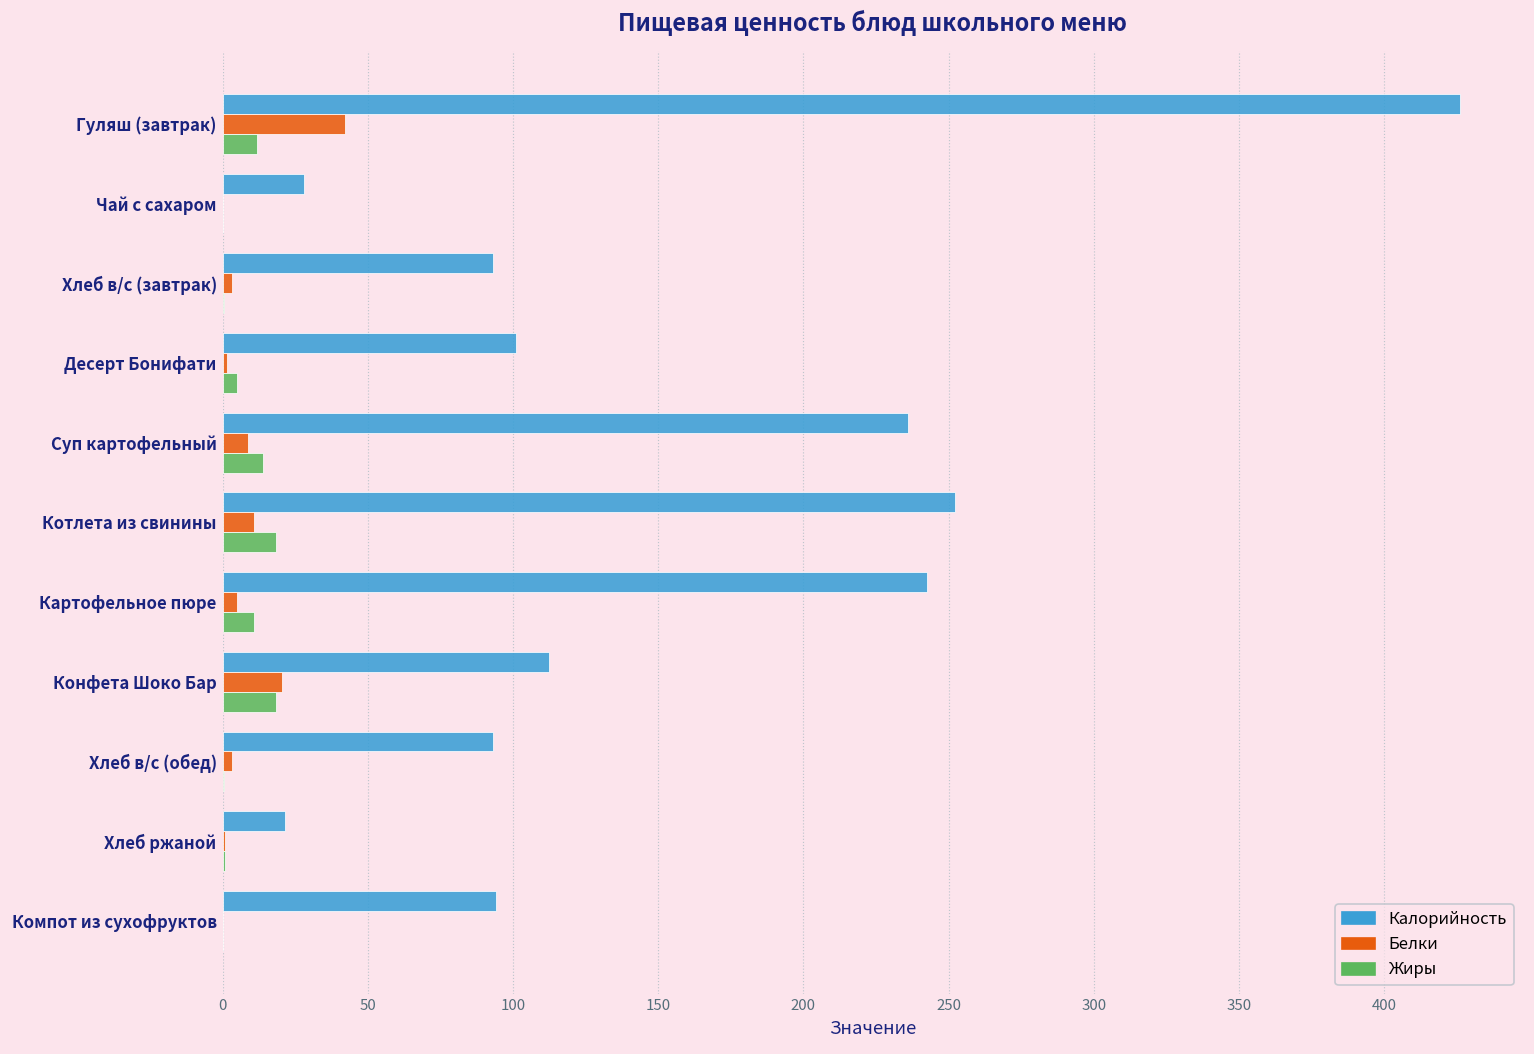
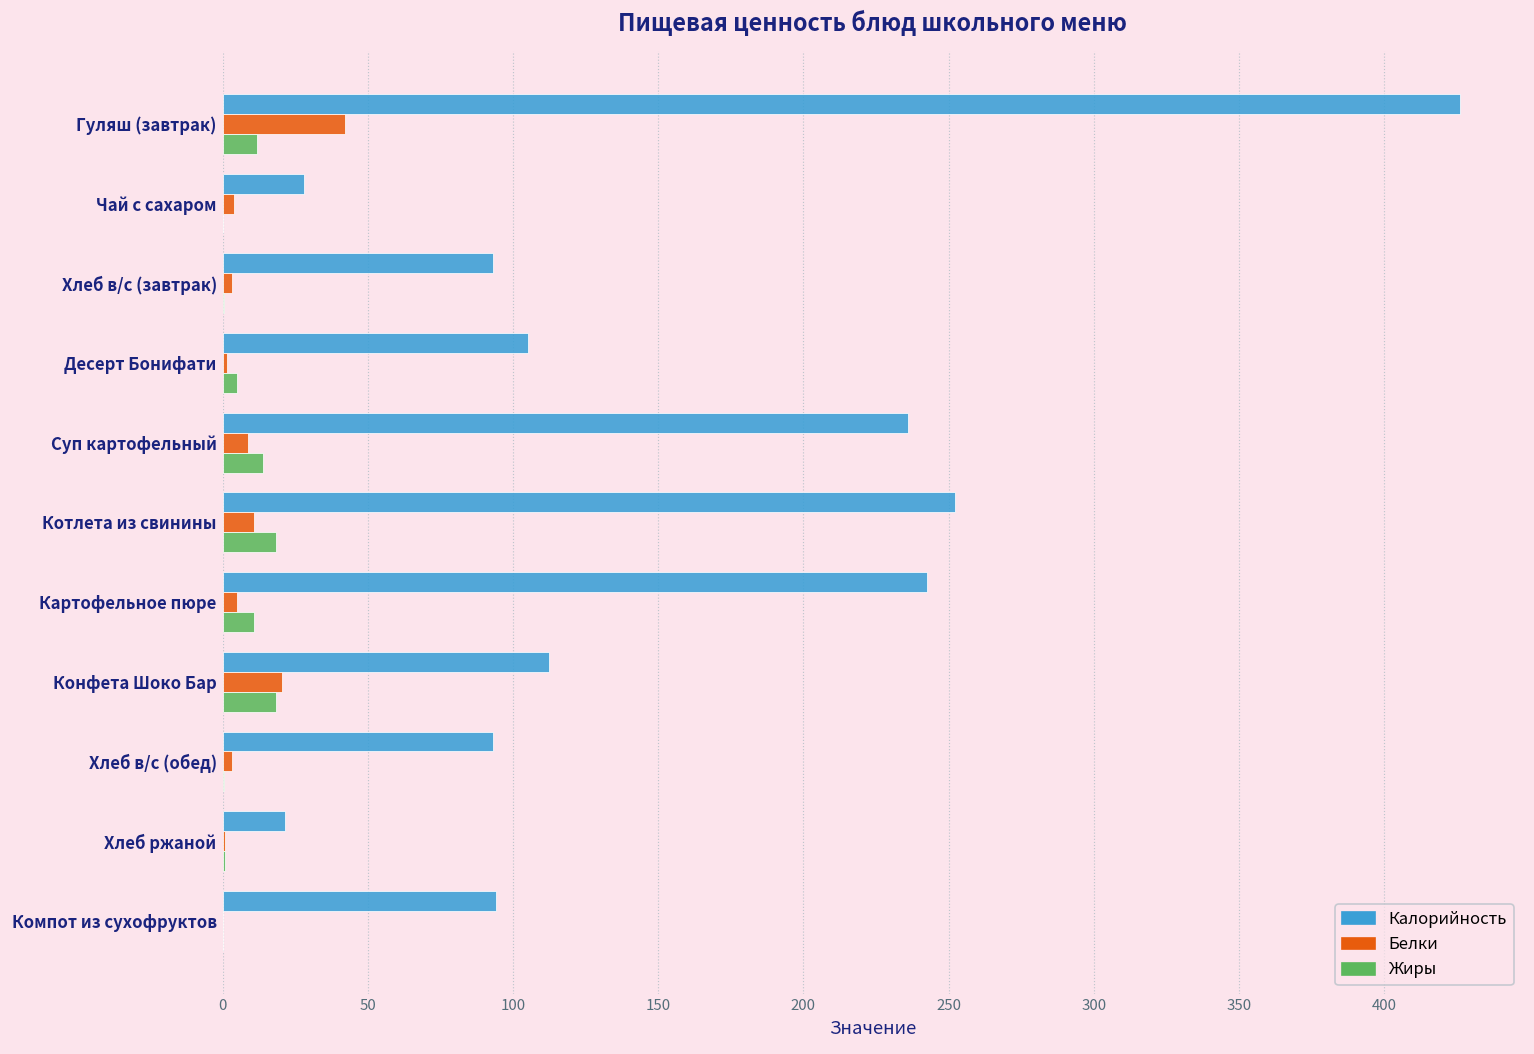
  {
    "Калорийность": {
      "Гуляш (завтрак)": 426,
      "Чай с сахаром": 28,
      "Хлеб в/с (завтрак)": 93,
-     "Десерт Бонифати": 101,
+     "Десерт Бонифати": 105,
      "Суп картофельный": 236,
      "Котлета из свинины": 252,
      "Картофельное пюре": 243,
      "Конфета Шоко Бар": 113,
      "Хлеб в/с (обед)": 93,
      "Хлеб ржаной": 22,
      "Компот из сухофруктов": 94
    },
    "Белки": {
      "Гуляш (завтрак)": 42,
-     "Чай с сахаром": 0,
+     "Чай с сахаром": 4,
      "Хлеб в/с (завтрак)": 3,
      "Десерт Бонифати": 1,
      "Суп картофельный": 9,
      "Котлета из свинины": 11,
      "Картофельное пюре": 5,
      "Конфета Шоко Бар": 20,
      "Хлеб в/с (обед)": 3
    },
    "Жиры": {
      "Гуляш (завтрак)": 12,
      "Чай с сахаром": 0,
      "Десерт Бонифати": 5,
      "Суп картофельный": 14,
      "Котлета из свинины": 18,
      "Картофельное пюре": 11,
      "Конфета Шоко Бар": 18,
      "Компот из сухофруктов": 0
    }
  }
